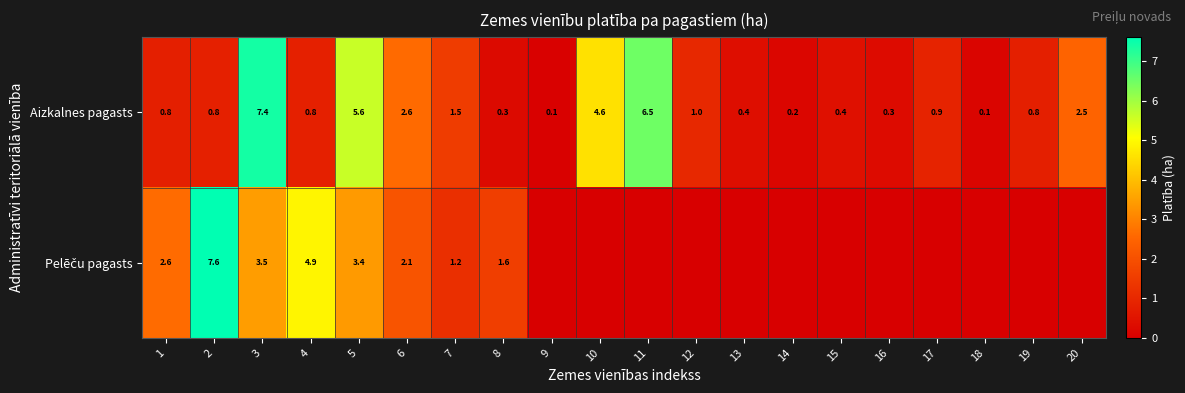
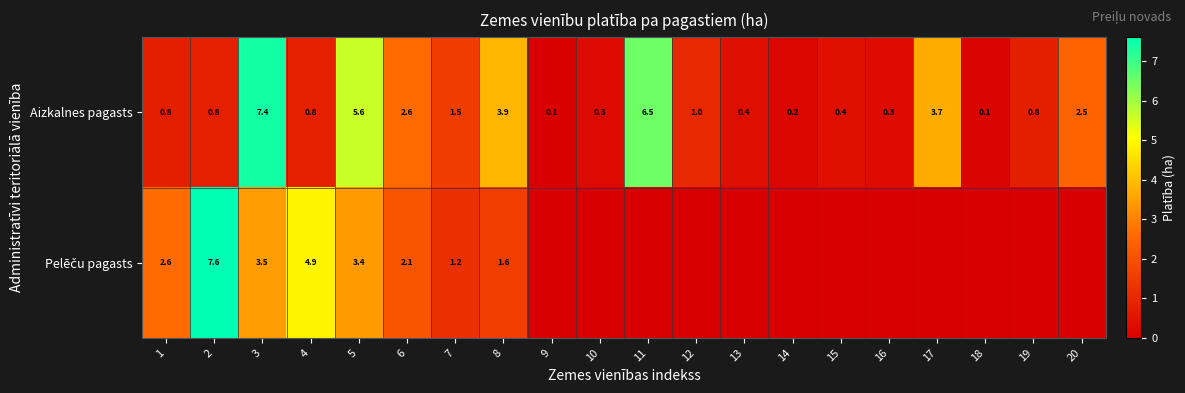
  {
    "Aizkalnes pagasts": {
      "1": 0.8,
      "2": 0.8,
      "3": 7.4,
      "4": 0.8,
      "5": 5.6,
      "6": 2.6,
      "7": 1.5,
-     "8": 0.3,
+     "8": 3.9,
      "9": 0.1,
-     "10": 4.6,
+     "10": 0.3,
      "11": 6.5,
      "12": 1.0,
      "13": 0.4,
      "14": 0.2,
      "15": 0.4,
      "16": 0.3,
-     "17": 0.9,
+     "17": 3.7,
      "18": 0.1,
      "19": 0.8,
      "20": 2.5
    },
    "Pelēču pagasts": {
      "1": 2.6,
      "2": 7.6,
      "3": 3.5,
      "4": 4.9,
      "5": 3.4,
      "6": 2.1,
      "7": 1.2,
      "8": 1.6
    }
  }
